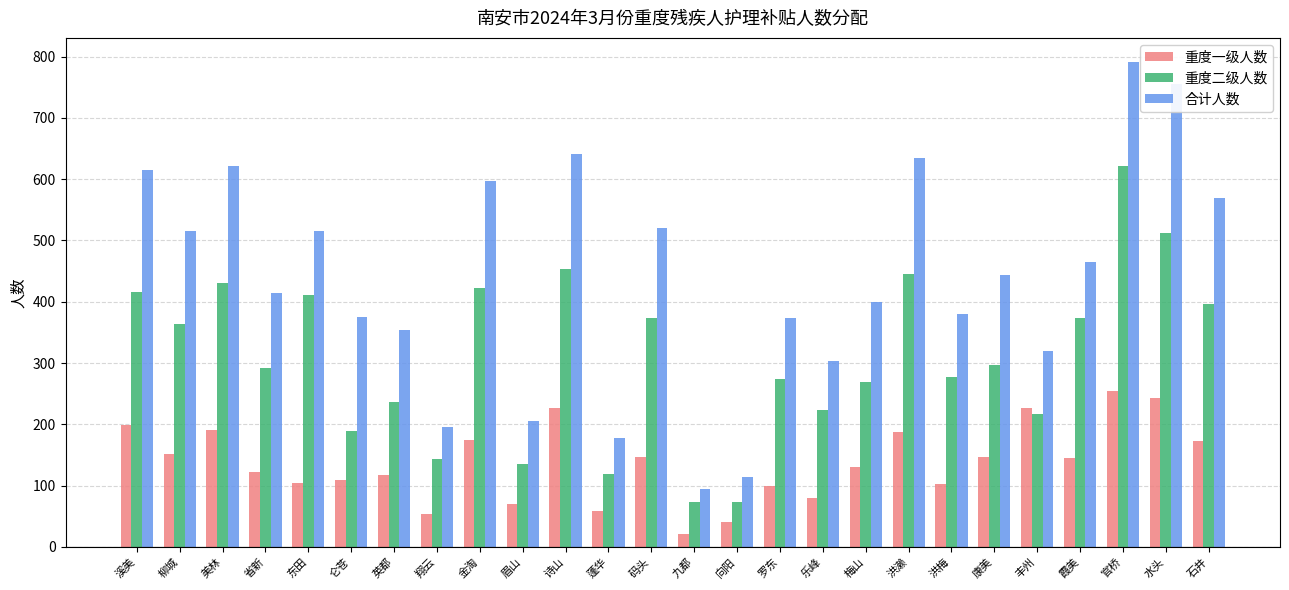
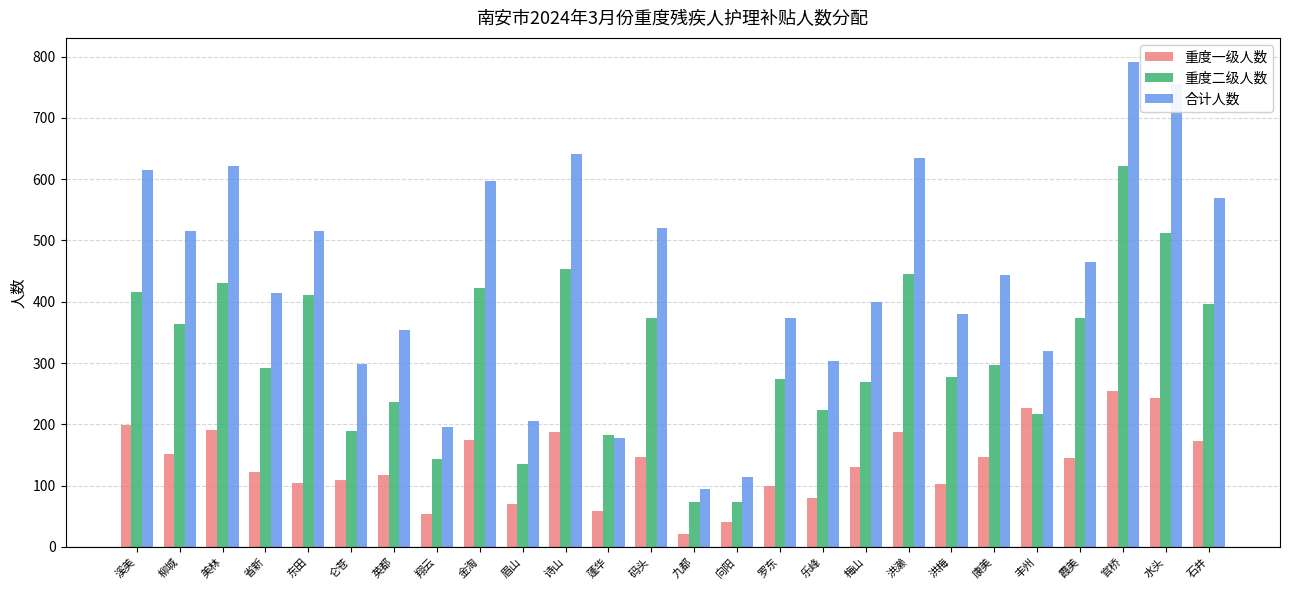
  {
    "重度一级人数": {
      "溪美": 200,
      "柳城": 150,
      "美林": 190,
      "省新": 120,
      "东田": 100,
      "仑苍": 110,
      "英都": 120,
      "翔云": 50,
      "金淘": 170,
      "眉山": 70,
-     "诗山": 230,
+     "诗山": 190,
      "蓬华": 60,
      "码头": 150,
      "九都": 20,
      "向阳": 40,
      "罗东": 100,
      "乐峰": 80,
      "梅山": 130,
      "洪濑": 190,
      "洪梅": 100,
      "康美": 150,
      "丰州": 230,
      "霞美": 150,
      "官桥": 250,
      "水头": 240,
      "石井": 170
    },
    "重度二级人数": {
      "溪美": 420,
      "柳城": 360,
      "美林": 430,
      "省新": 290,
      "东田": 410,
      "仑苍": 190,
      "英都": 240,
      "翔云": 140,
      "金淘": 420,
      "眉山": 140,
      "诗山": 450,
-     "蓬华": 120,
+     "蓬华": 180,
      "码头": 370,
      "九都": 70,
      "向阳": 70,
      "罗东": 270,
      "乐峰": 220,
      "梅山": 270,
      "洪濑": 450,
      "洪梅": 280,
      "康美": 300,
      "丰州": 220,
      "霞美": 370,
      "官桥": 620,
      "水头": 510,
      "石井": 400
    },
    "合计人数": {
      "溪美": 620,
      "柳城": 520,
      "美林": 620,
      "省新": 410,
      "东田": 520,
-     "仑苍": 380,
+     "仑苍": 300,
      "英都": 350,
      "翔云": 200,
      "金淘": 600,
      "眉山": 210,
      "诗山": 640,
      "蓬华": 180,
      "码头": 520,
      "九都": 100,
      "向阳": 110,
      "罗东": 370,
      "乐峰": 300,
      "梅山": 400,
      "洪濑": 630,
      "洪梅": 380,
      "康美": 440,
      "丰州": 320,
      "霞美": 470,
      "官桥": 790,
      "石井": 570
    }
  }
